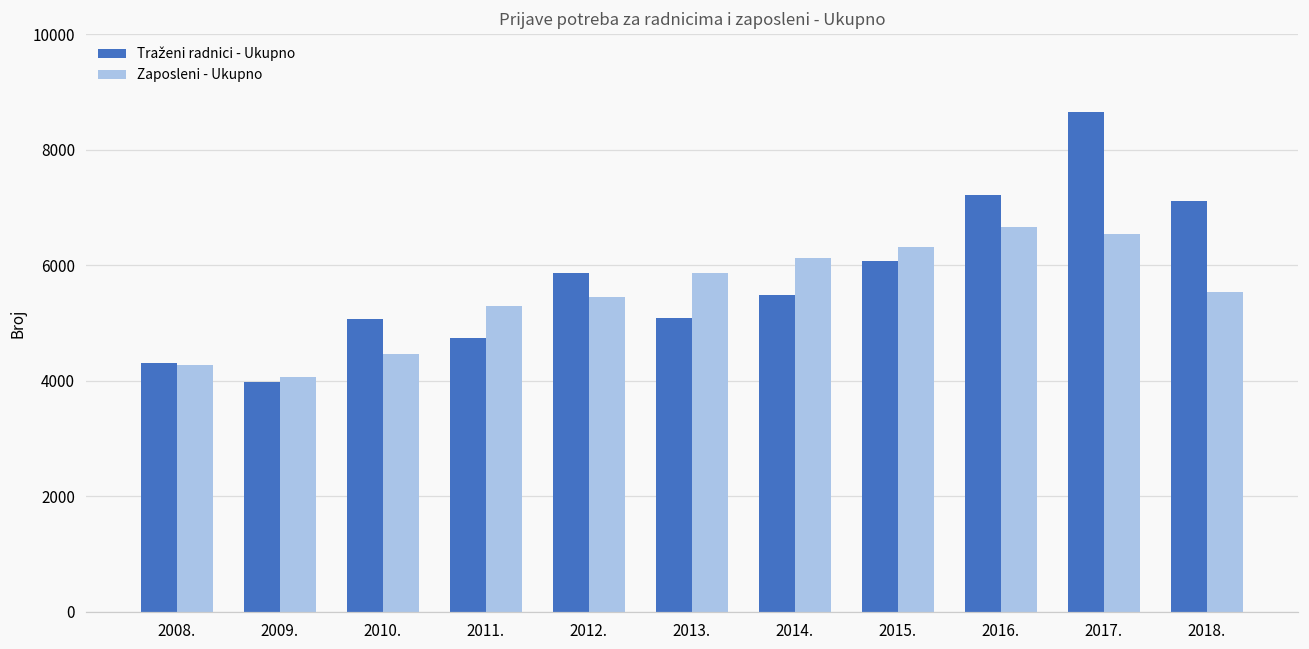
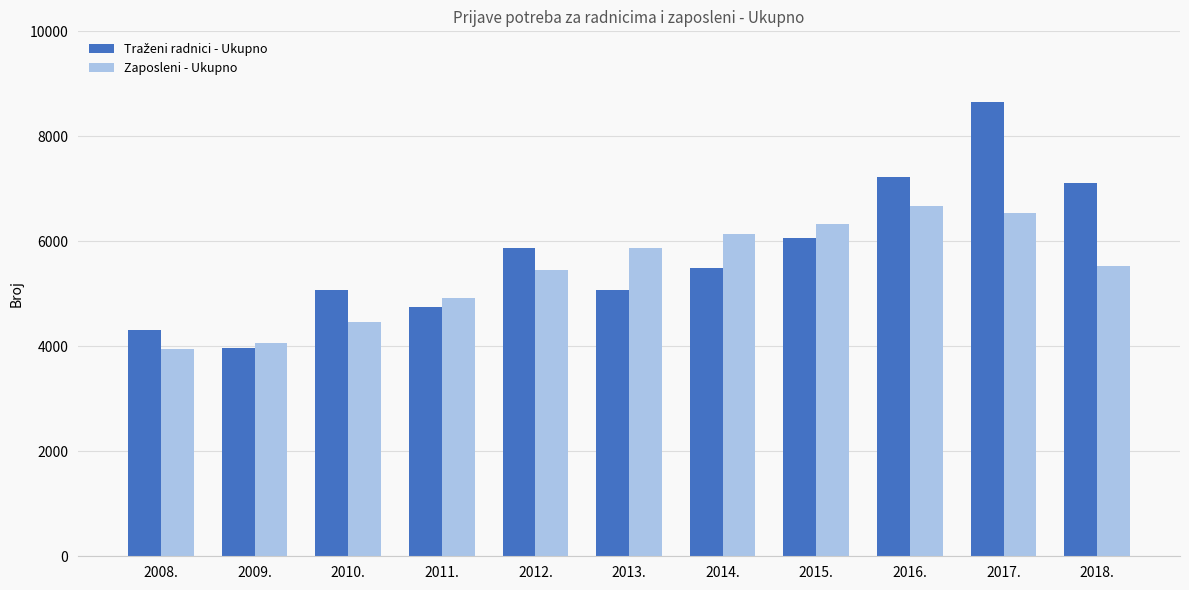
  {
    "Traženi radnici - Ukupno": {
      "2008.": 4300,
      "2009.": 4000,
      "2010.": 5100,
      "2011.": 4800,
      "2012.": 5900,
      "2013.": 5100,
      "2014.": 5500,
      "2015.": 6100,
      "2016.": 7200,
      "2017.": 8700,
      "2018.": 7100
    },
    "Zaposleni - Ukupno": {
-     "2008.": 4300,
+     "2008.": 4000,
      "2009.": 4100,
      "2010.": 4500,
-     "2011.": 5300,
+     "2011.": 4900,
      "2012.": 5400,
      "2013.": 5900,
      "2014.": 6100,
      "2015.": 6300,
      "2016.": 6700,
      "2017.": 6500,
      "2018.": 5500
    }
  }
